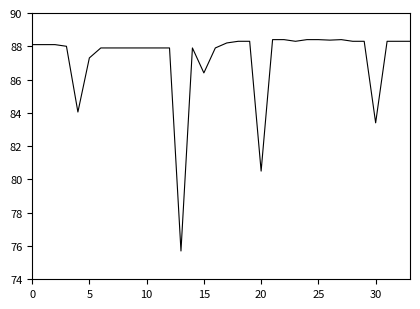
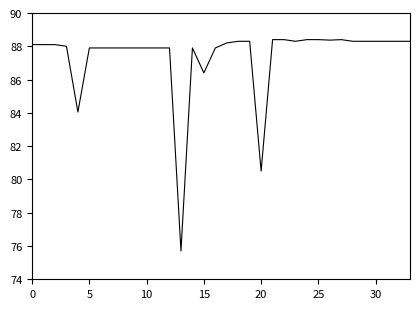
  {
    "0": 88.1,
-   "5": 87.3,
+   "5": 87.9,
    "10": 87.9,
    "15": 86.4,
    "20": 80.5,
    "25": 88.4,
-   "30": 83.4
+   "30": 88.3
  }
